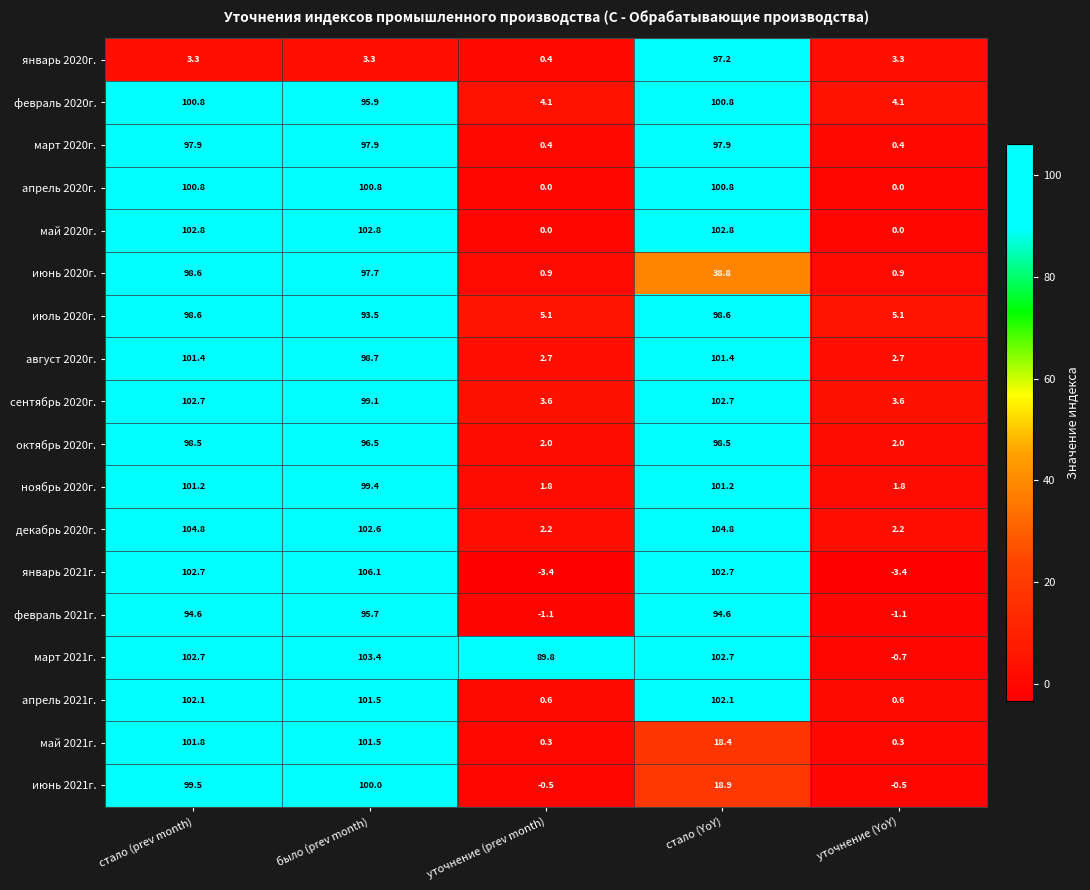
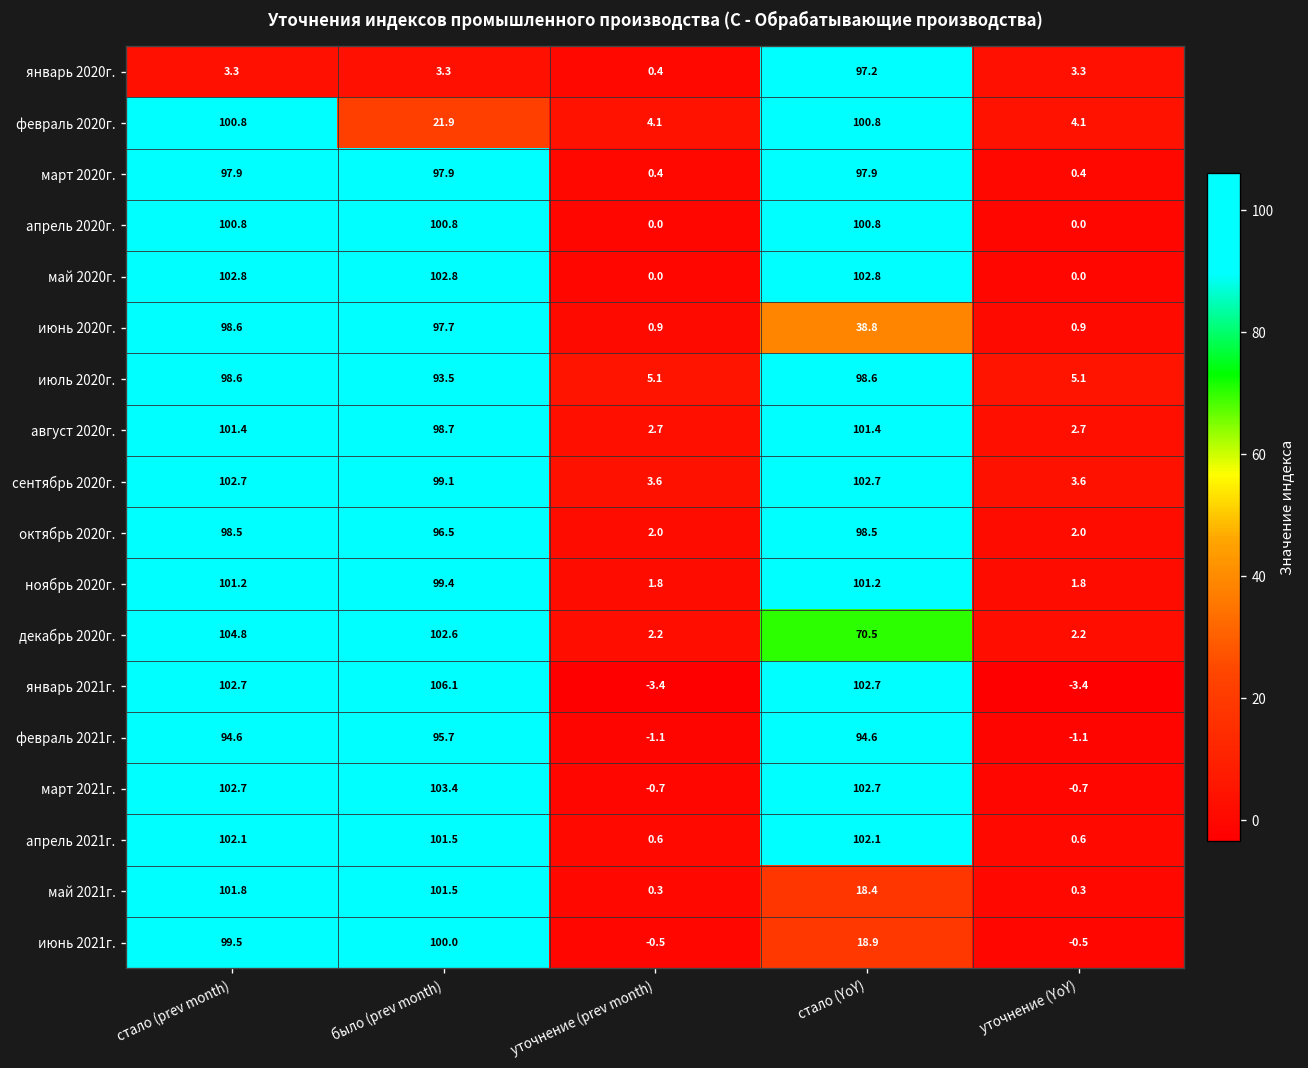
  {
    "январь 2020г.": {
      "стало (prev month)": 3.3,
      "было (prev month)": 3.3,
      "уточнение (prev month)": 0.4,
      "стало (YoY)": 97.2,
      "уточнение (YoY)": 3.3
    },
    "февраль 2020г.": {
      "стало (prev month)": 100.8,
-     "было (prev month)": 95.9,
+     "было (prev month)": 21.9,
      "уточнение (prev month)": 4.1,
      "стало (YoY)": 100.8,
      "уточнение (YoY)": 4.1
    },
    "март 2020г.": {
      "стало (prev month)": 97.9,
      "было (prev month)": 97.9,
      "уточнение (prev month)": 0.4,
      "стало (YoY)": 97.9,
      "уточнение (YoY)": 0.4
    },
    "апрель 2020г.": {
      "стало (prev month)": 100.8,
      "было (prev month)": 100.8,
      "уточнение (prev month)": 0.0,
      "стало (YoY)": 100.8,
      "уточнение (YoY)": 0.0
    },
    "май 2020г.": {
      "стало (prev month)": 102.8,
      "было (prev month)": 102.8,
      "уточнение (prev month)": 0.0,
      "стало (YoY)": 102.8,
      "уточнение (YoY)": 0.0
    },
    "июнь 2020г.": {
      "стало (prev month)": 98.6,
      "было (prev month)": 97.7,
      "уточнение (prev month)": 0.9,
      "стало (YoY)": 38.8,
      "уточнение (YoY)": 0.9
    },
    "июль 2020г.": {
      "стало (prev month)": 98.6,
      "было (prev month)": 93.5,
      "уточнение (prev month)": 5.1,
      "стало (YoY)": 98.6,
      "уточнение (YoY)": 5.1
    },
    "август 2020г.": {
      "стало (prev month)": 101.4,
      "было (prev month)": 98.7,
      "уточнение (prev month)": 2.7,
      "стало (YoY)": 101.4,
      "уточнение (YoY)": 2.7
    },
    "сентябрь 2020г.": {
      "стало (prev month)": 102.7,
      "было (prev month)": 99.1,
      "уточнение (prev month)": 3.6,
      "стало (YoY)": 102.7,
      "уточнение (YoY)": 3.6
    },
    "октябрь 2020г.": {
      "стало (prev month)": 98.5,
      "было (prev month)": 96.5,
      "уточнение (prev month)": 2.0,
      "стало (YoY)": 98.5,
      "уточнение (YoY)": 2.0
    },
    "ноябрь 2020г.": {
      "стало (prev month)": 101.2,
      "было (prev month)": 99.4,
      "уточнение (prev month)": 1.8,
      "стало (YoY)": 101.2,
      "уточнение (YoY)": 1.8
    },
    "декабрь 2020г.": {
      "стало (prev month)": 104.8,
      "было (prev month)": 102.6,
      "уточнение (prev month)": 2.2,
-     "стало (YoY)": 104.8,
+     "стало (YoY)": 70.5,
      "уточнение (YoY)": 2.2
    },
    "январь 2021г.": {
      "стало (prev month)": 102.7,
      "было (prev month)": 106.1,
      "уточнение (prev month)": -3.4,
      "стало (YoY)": 102.7,
      "уточнение (YoY)": -3.4
    },
    "февраль 2021г.": {
      "стало (prev month)": 94.6,
      "было (prev month)": 95.7,
      "уточнение (prev month)": -1.1,
      "стало (YoY)": 94.6,
      "уточнение (YoY)": -1.1
    },
    "март 2021г.": {
      "стало (prev month)": 102.7,
      "было (prev month)": 103.4,
-     "уточнение (prev month)": 89.8,
+     "уточнение (prev month)": -0.7,
      "стало (YoY)": 102.7,
      "уточнение (YoY)": -0.7
    },
    "апрель 2021г.": {
      "стало (prev month)": 102.1,
      "было (prev month)": 101.5,
      "уточнение (prev month)": 0.6,
      "стало (YoY)": 102.1,
      "уточнение (YoY)": 0.6
    },
    "май 2021г.": {
      "стало (prev month)": 101.8,
      "было (prev month)": 101.5,
      "уточнение (prev month)": 0.3,
      "стало (YoY)": 18.4,
      "уточнение (YoY)": 0.3
    },
    "июнь 2021г.": {
      "стало (prev month)": 99.5,
      "было (prev month)": 100.0,
      "уточнение (prev month)": -0.5,
      "стало (YoY)": 18.9,
      "уточнение (YoY)": -0.5
    }
  }
